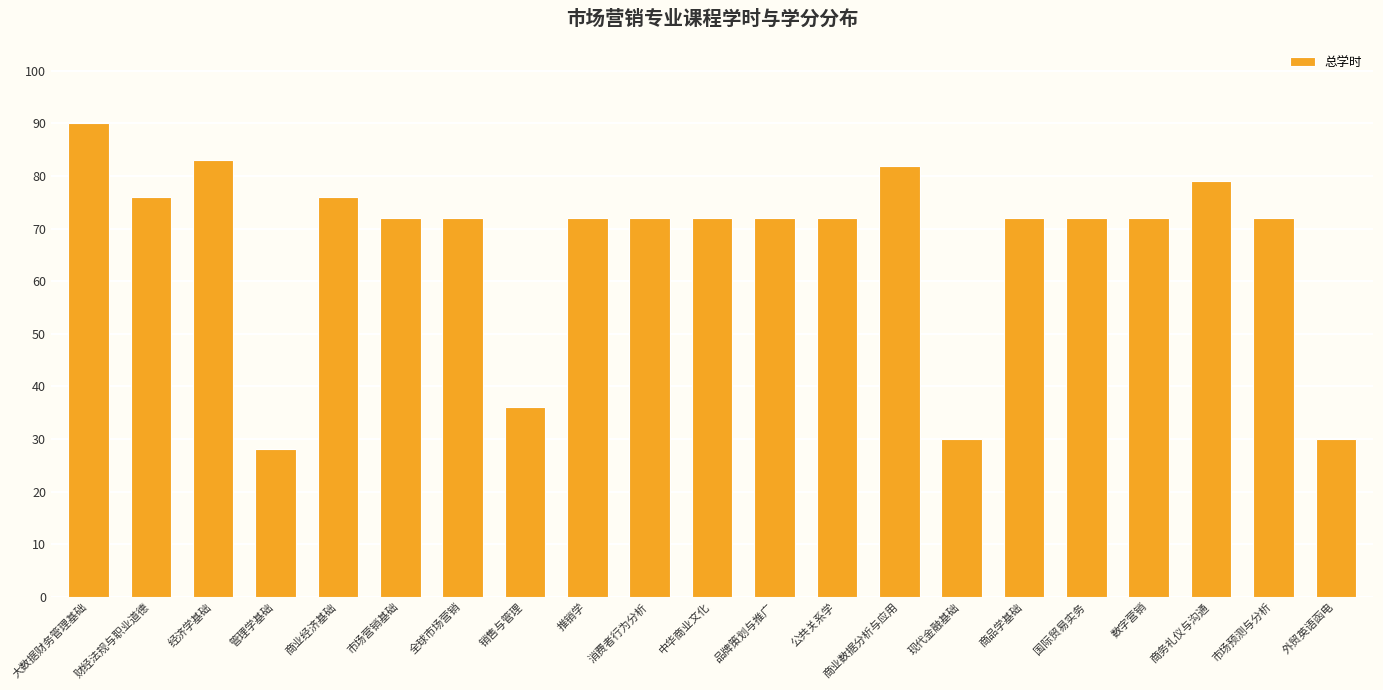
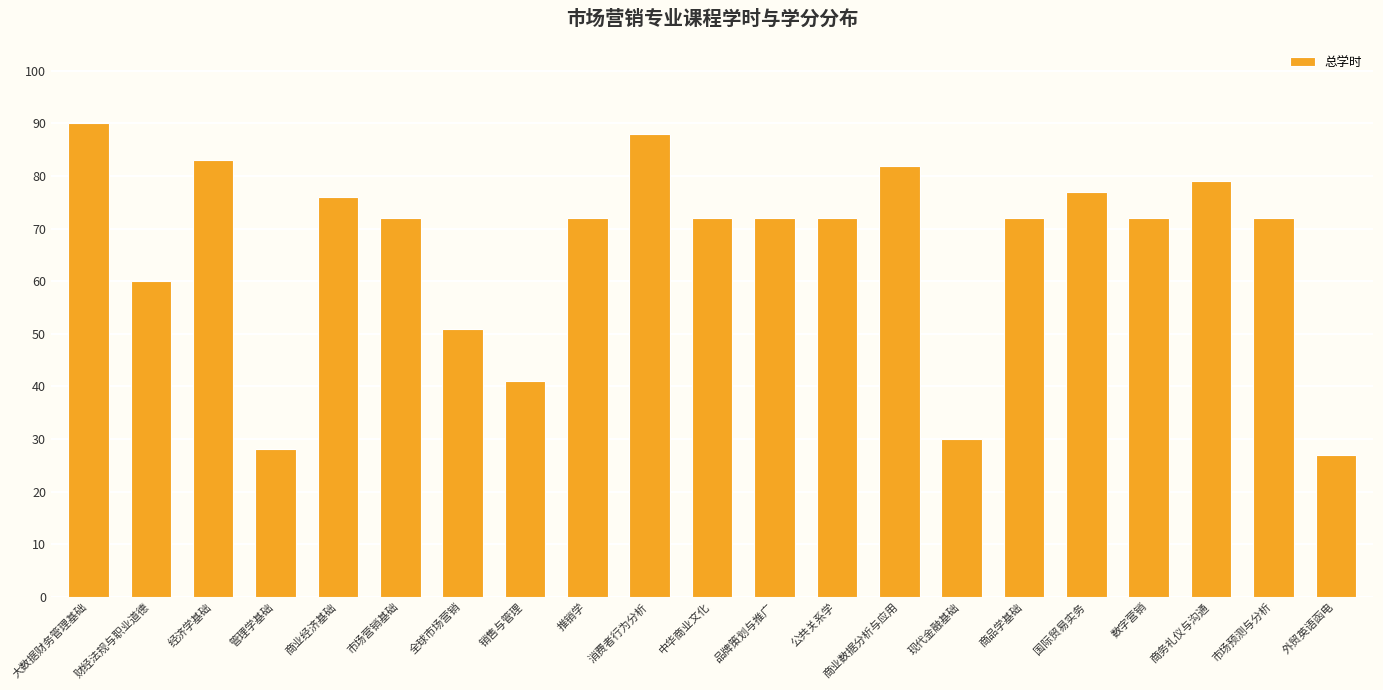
  {
    "大数据财务管理基础": 90,
-   "财经法规与职业道德": 76,
+   "财经法规与职业道德": 60,
    "经济学基础": 83,
    "管理学基础": 28,
    "商业经济基础": 76,
    "市场营销基础": 72,
-   "全球市场营销": 72,
-   "销售与管理": 36,
+   "全球市场营销": 51,
+   "销售与管理": 41,
    "推销学": 72,
-   "消费者行为分析": 72,
+   "消费者行为分析": 88,
    "中华商业文化": 72,
    "品牌策划与推广": 72,
    "公共关系学": 72,
    "商业数据分析与应用": 82,
    "现代金融基础": 30,
    "商品学基础": 72,
-   "国际贸易实务": 72,
+   "国际贸易实务": 77,
    "数字营销": 72,
    "商务礼仪与沟通": 79,
    "市场预测与分析": 72,
-   "外贸英语函电": 30
+   "外贸英语函电": 27
  }
